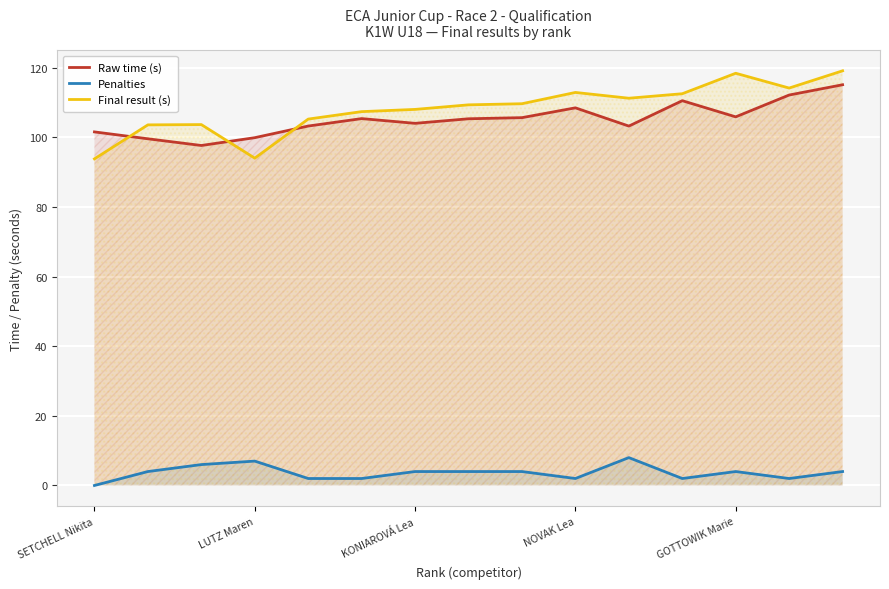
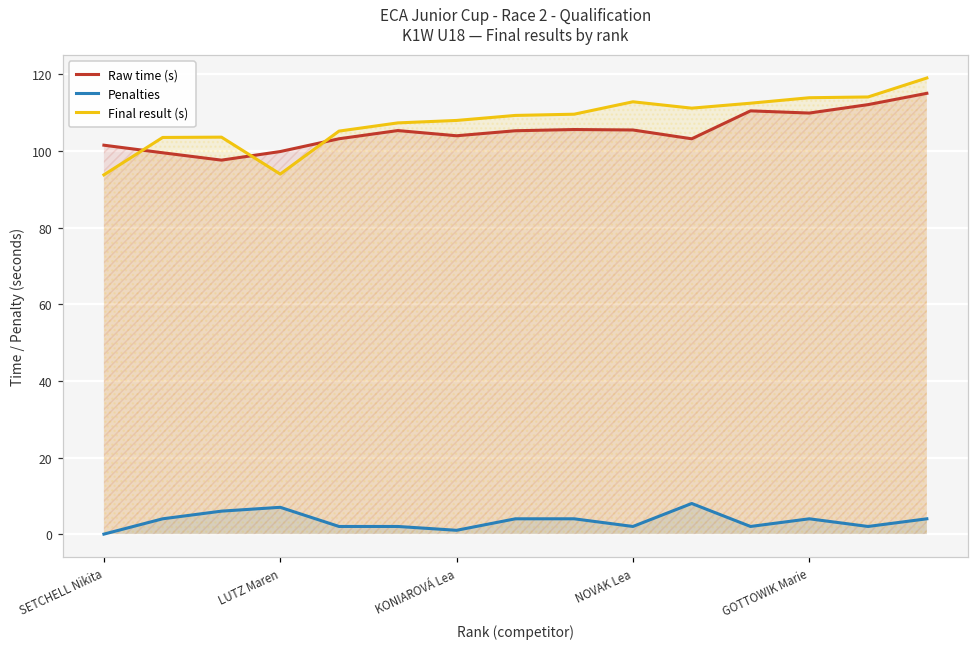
  {
    "Raw time (s)": {
      "SETCHELL Nikita": 102,
      "LUTZ Maren": 100,
      "KONIAROVÁ Lea": 104,
-     "NOVAK Lea": 108,
-     "GOTTOWIK Marie": 106
+     "NOVAK Lea": 106,
+     "GOTTOWIK Marie": 110
    },
    "Penalties": {
      "SETCHELL Nikita": 0,
      "LUTZ Maren": 7,
-     "KONIAROVÁ Lea": 4,
+     "KONIAROVÁ Lea": 1,
      "NOVAK Lea": 2,
      "GOTTOWIK Marie": 4
    },
    "Final result (s)": {
      "SETCHELL Nikita": 94,
      "LUTZ Maren": 94,
      "KONIAROVÁ Lea": 108,
      "NOVAK Lea": 113,
-     "GOTTOWIK Marie": 118
+     "GOTTOWIK Marie": 114
    }
  }
